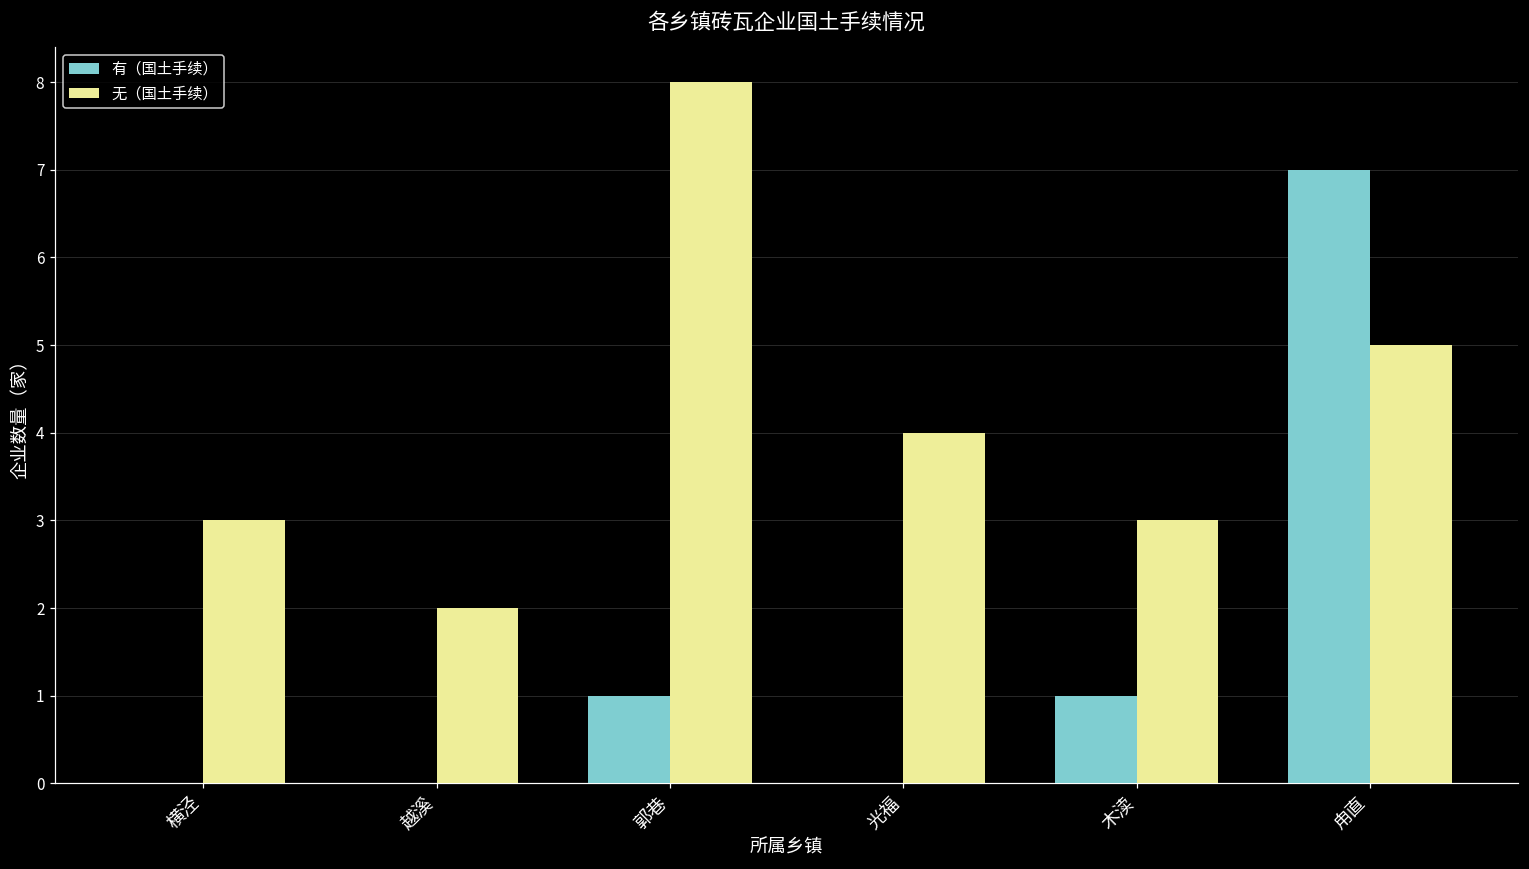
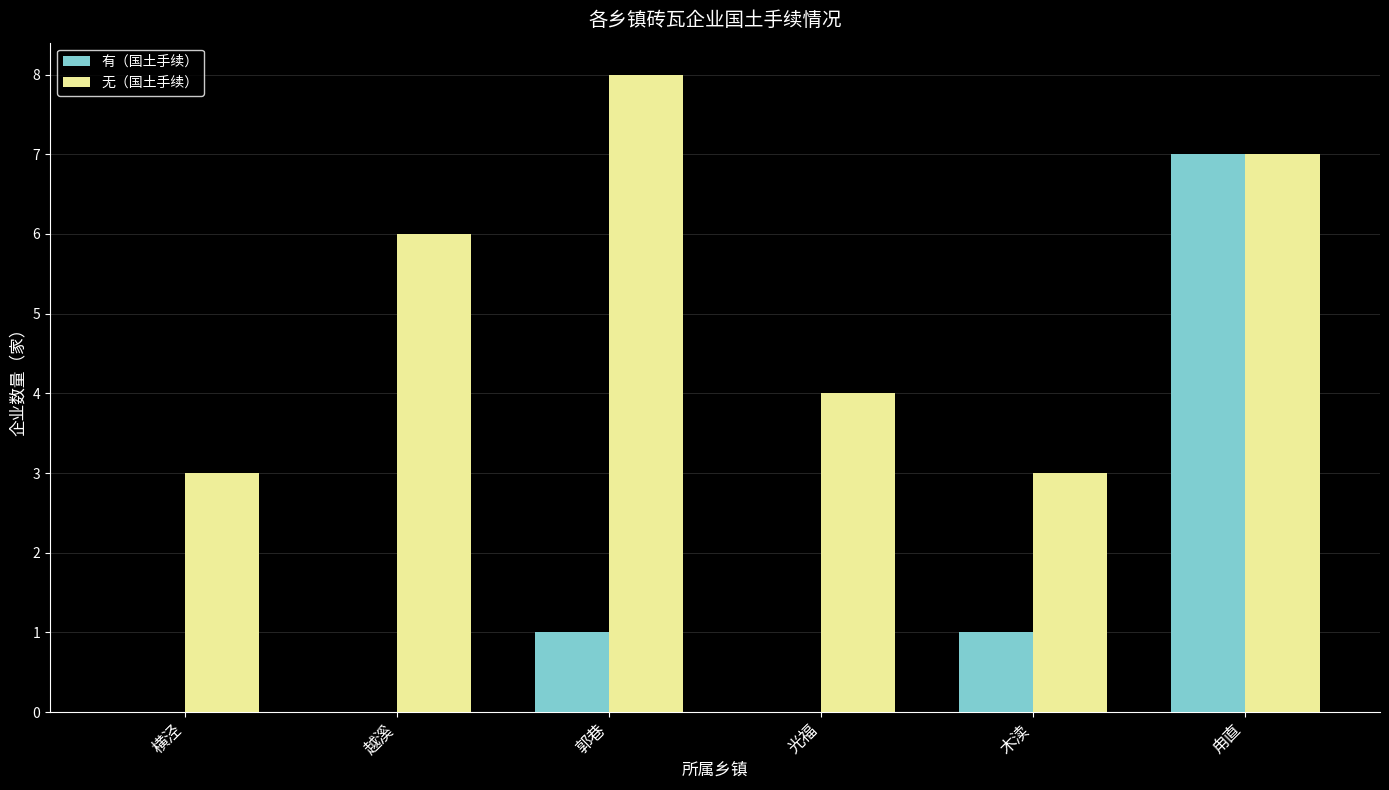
  {
    "有（国土手续）": {
      "横泾": 0,
      "越溪": 0,
      "郭巷": 1,
      "光福": 0,
      "木渎": 1,
      "甪直": 7
    },
    "无（国土手续）": {
      "横泾": 3,
-     "越溪": 2,
+     "越溪": 6,
      "郭巷": 8,
      "光福": 4,
      "木渎": 3,
-     "甪直": 5
+     "甪直": 7
    }
  }
